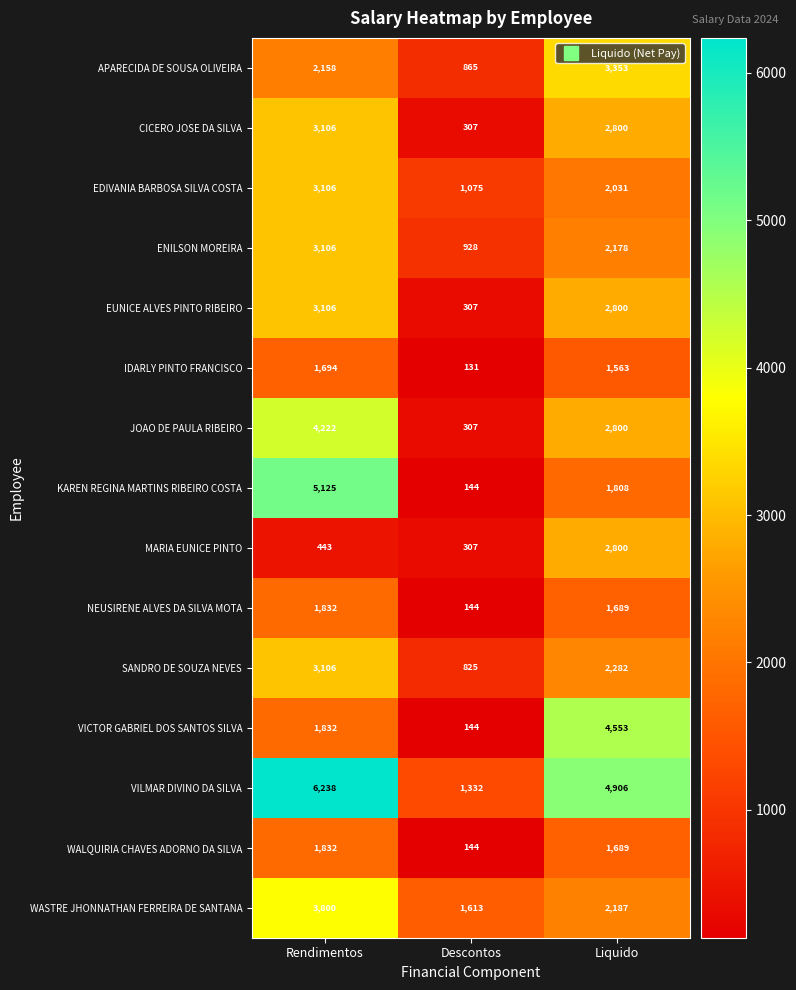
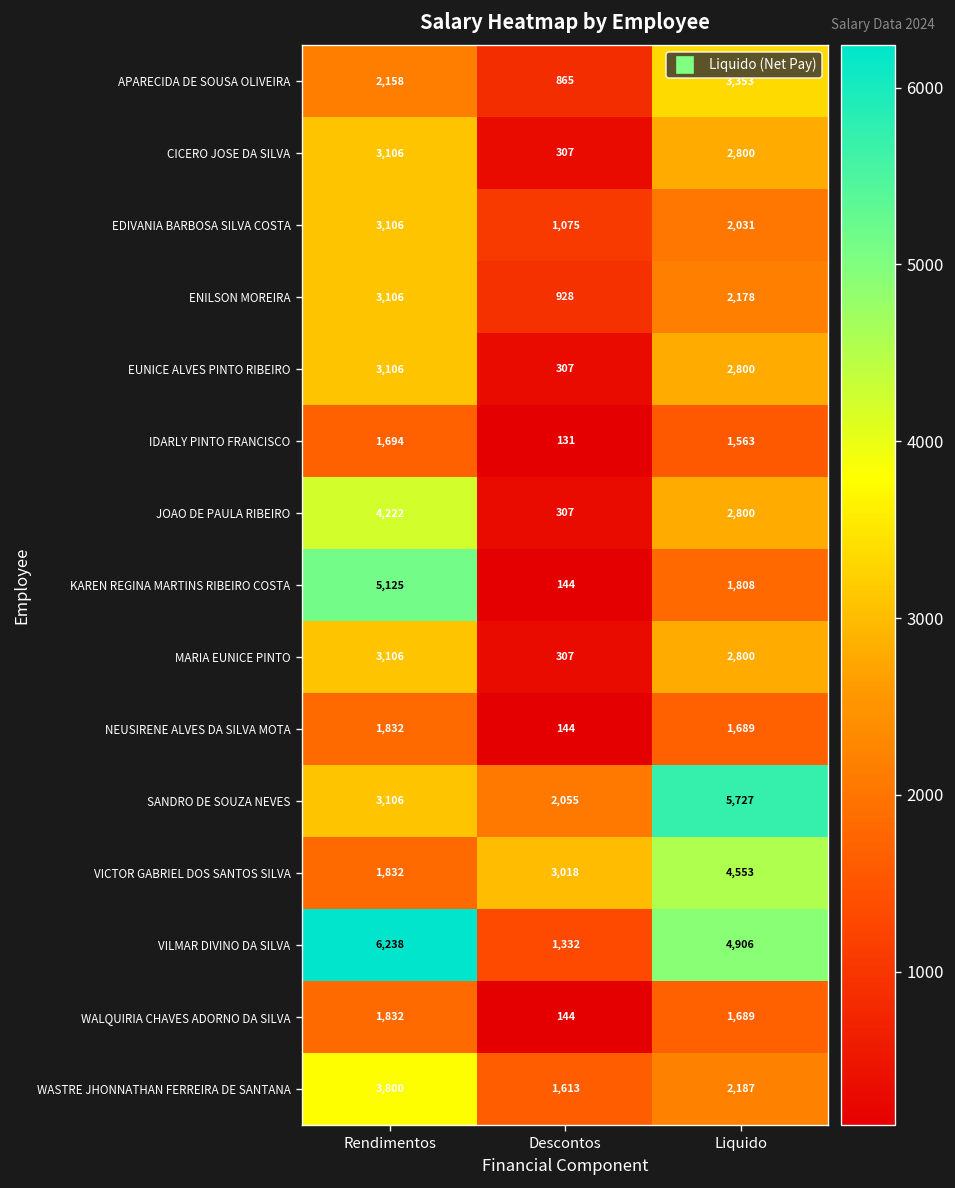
  {
    "APARECIDA DE SOUSA OLIVEIRA": {
      "Rendimentos": "2,158",
      "Descontos": "865",
      "Liquido": "3,353"
    },
    "CICERO JOSE DA SILVA": {
      "Rendimentos": "3,106",
      "Descontos": "307",
      "Liquido": "2,800"
    },
    "EDIVANIA BARBOSA SILVA COSTA": {
      "Rendimentos": "3,106",
      "Descontos": "1,075",
      "Liquido": "2,031"
    },
    "ENILSON MOREIRA": {
      "Rendimentos": "3,106",
      "Descontos": "928",
      "Liquido": "2,178"
    },
    "EUNICE ALVES PINTO RIBEIRO": {
      "Rendimentos": "3,106",
      "Descontos": "307",
      "Liquido": "2,800"
    },
    "IDARLY PINTO FRANCISCO": {
      "Rendimentos": "1,694",
      "Descontos": "131",
      "Liquido": "1,563"
    },
    "JOAO DE PAULA RIBEIRO": {
      "Rendimentos": "4,222",
      "Descontos": "307",
      "Liquido": "2,800"
    },
    "KAREN REGINA MARTINS RIBEIRO COSTA": {
      "Rendimentos": "5,125",
      "Descontos": "144",
      "Liquido": "1,808"
    },
    "MARIA EUNICE PINTO": {
-     "Rendimentos": "443",
+     "Rendimentos": "3,106",
      "Descontos": "307",
      "Liquido": "2,800"
    },
    "NEUSIRENE ALVES DA SILVA MOTA": {
      "Rendimentos": "1,832",
      "Descontos": "144",
      "Liquido": "1,689"
    },
    "SANDRO DE SOUZA NEVES": {
      "Rendimentos": "3,106",
-     "Descontos": "825",
-     "Liquido": "2,282"
+     "Descontos": "2,055",
+     "Liquido": "5,727"
    },
    "VICTOR GABRIEL DOS SANTOS SILVA": {
      "Rendimentos": "1,832",
-     "Descontos": "144",
+     "Descontos": "3,018",
      "Liquido": "4,553"
    },
    "VILMAR DIVINO DA SILVA": {
      "Rendimentos": "6,238",
      "Descontos": "1,332",
      "Liquido": "4,906"
    },
    "WALQUIRIA CHAVES ADORNO DA SILVA": {
      "Rendimentos": "1,832",
      "Descontos": "144",
      "Liquido": "1,689"
    },
    "WASTRE JHONNATHAN FERREIRA DE SANTANA": {
      "Rendimentos": "3,800",
      "Descontos": "1,613",
      "Liquido": "2,187"
    }
  }
